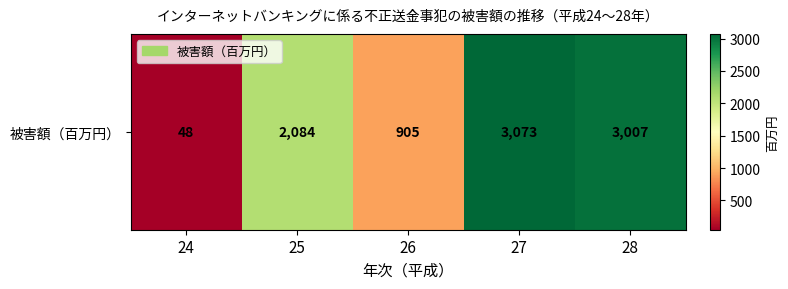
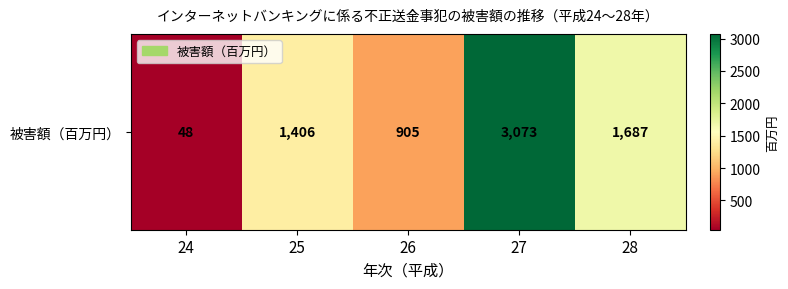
  {
    "被害額（百万円）": {
      "24": "48",
-     "25": "2,084",
+     "25": "1,406",
      "26": "905",
      "27": "3,073",
-     "28": "3,007"
+     "28": "1,687"
    }
  }
